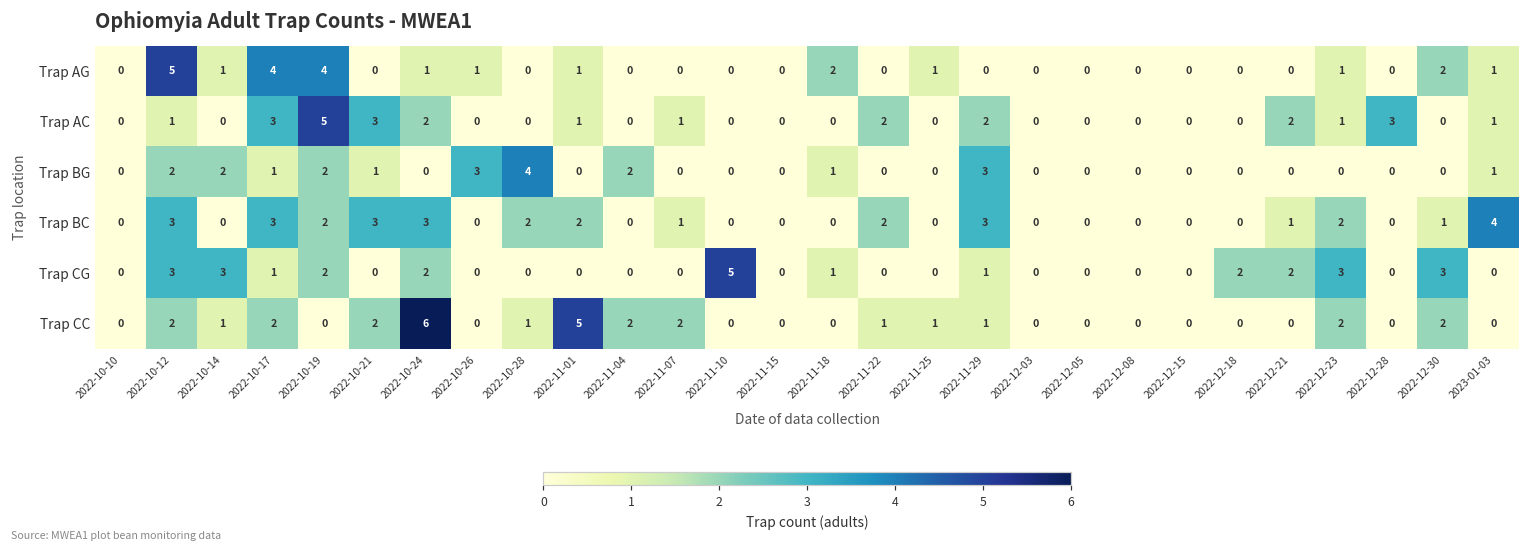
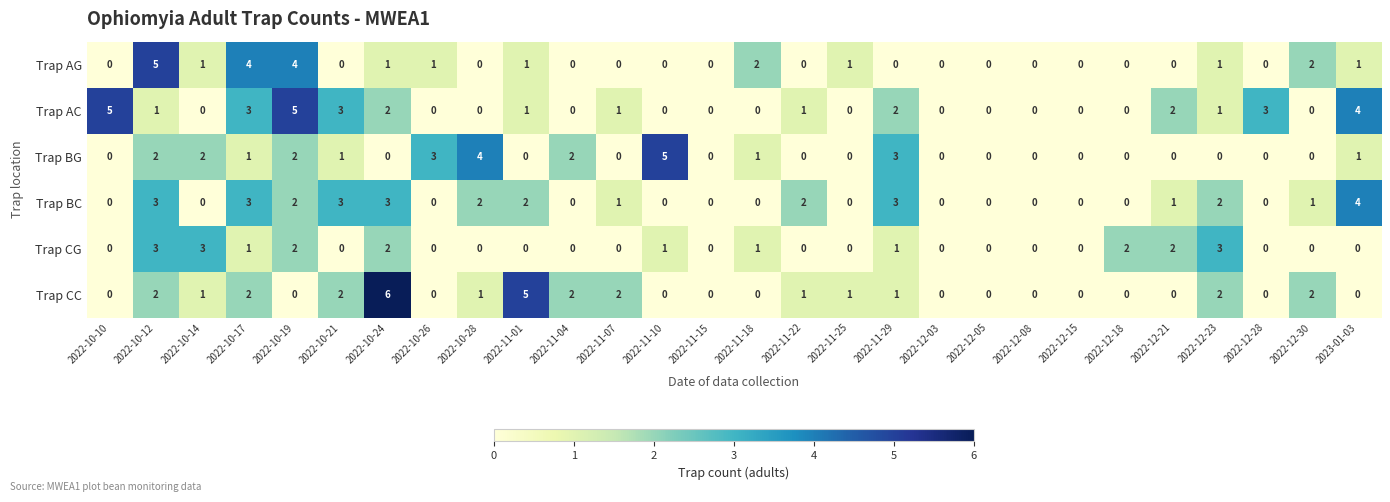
  {
    "Trap AG": {
      "2022-10-10": 0,
      "2022-10-12": 5,
      "2022-10-14": 1,
      "2022-10-17": 4,
      "2022-10-19": 4,
      "2022-10-21": 0,
      "2022-10-24": 1,
      "2022-10-26": 1,
      "2022-10-28": 0,
      "2022-11-01": 1,
      "2022-11-04": 0,
      "2022-11-07": 0,
      "2022-11-10": 0,
      "2022-11-15": 0,
      "2022-11-18": 2,
      "2022-11-22": 0,
      "2022-11-25": 1,
      "2022-11-29": 0,
      "2022-12-03": 0,
      "2022-12-05": 0,
      "2022-12-08": 0,
      "2022-12-15": 0,
      "2022-12-18": 0,
      "2022-12-21": 0,
      "2022-12-23": 1,
      "2022-12-28": 0,
      "2022-12-30": 2,
      "2023-01-03": 1
    },
    "Trap AC": {
-     "2022-10-10": 0,
+     "2022-10-10": 5,
      "2022-10-12": 1,
      "2022-10-14": 0,
      "2022-10-17": 3,
      "2022-10-19": 5,
      "2022-10-21": 3,
      "2022-10-24": 2,
      "2022-10-26": 0,
      "2022-10-28": 0,
      "2022-11-01": 1,
      "2022-11-04": 0,
      "2022-11-07": 1,
      "2022-11-10": 0,
      "2022-11-15": 0,
      "2022-11-18": 0,
-     "2022-11-22": 2,
+     "2022-11-22": 1,
      "2022-11-25": 0,
      "2022-11-29": 2,
      "2022-12-03": 0,
      "2022-12-05": 0,
      "2022-12-08": 0,
      "2022-12-15": 0,
      "2022-12-18": 0,
      "2022-12-21": 2,
      "2022-12-23": 1,
      "2022-12-28": 3,
      "2022-12-30": 0,
-     "2023-01-03": 1
+     "2023-01-03": 4
    },
    "Trap BG": {
      "2022-10-10": 0,
      "2022-10-12": 2,
      "2022-10-14": 2,
      "2022-10-17": 1,
      "2022-10-19": 2,
      "2022-10-21": 1,
      "2022-10-24": 0,
      "2022-10-26": 3,
      "2022-10-28": 4,
      "2022-11-01": 0,
      "2022-11-04": 2,
      "2022-11-07": 0,
-     "2022-11-10": 0,
+     "2022-11-10": 5,
      "2022-11-15": 0,
      "2022-11-18": 1,
      "2022-11-22": 0,
      "2022-11-25": 0,
      "2022-11-29": 3,
      "2022-12-03": 0,
      "2022-12-05": 0,
      "2022-12-08": 0,
      "2022-12-15": 0,
      "2022-12-18": 0,
      "2022-12-21": 0,
      "2022-12-23": 0,
      "2022-12-28": 0,
      "2022-12-30": 0,
      "2023-01-03": 1
    },
    "Trap BC": {
      "2022-10-10": 0,
      "2022-10-12": 3,
      "2022-10-14": 0,
      "2022-10-17": 3,
      "2022-10-19": 2,
      "2022-10-21": 3,
      "2022-10-24": 3,
      "2022-10-26": 0,
      "2022-10-28": 2,
      "2022-11-01": 2,
      "2022-11-04": 0,
      "2022-11-07": 1,
      "2022-11-10": 0,
      "2022-11-15": 0,
      "2022-11-18": 0,
      "2022-11-22": 2,
      "2022-11-25": 0,
      "2022-11-29": 3,
      "2022-12-03": 0,
      "2022-12-05": 0,
      "2022-12-08": 0,
      "2022-12-15": 0,
      "2022-12-18": 0,
      "2022-12-21": 1,
      "2022-12-23": 2,
      "2022-12-28": 0,
      "2022-12-30": 1,
      "2023-01-03": 4
    },
    "Trap CG": {
      "2022-10-10": 0,
      "2022-10-12": 3,
      "2022-10-14": 3,
      "2022-10-17": 1,
      "2022-10-19": 2,
      "2022-10-21": 0,
      "2022-10-24": 2,
      "2022-10-26": 0,
      "2022-10-28": 0,
      "2022-11-01": 0,
      "2022-11-04": 0,
      "2022-11-07": 0,
-     "2022-11-10": 5,
+     "2022-11-10": 1,
      "2022-11-15": 0,
      "2022-11-18": 1,
      "2022-11-22": 0,
      "2022-11-25": 0,
      "2022-11-29": 1,
      "2022-12-03": 0,
      "2022-12-05": 0,
      "2022-12-08": 0,
      "2022-12-15": 0,
      "2022-12-18": 2,
      "2022-12-21": 2,
      "2022-12-23": 3,
      "2022-12-28": 0,
-     "2022-12-30": 3,
+     "2022-12-30": 0,
      "2023-01-03": 0
    },
    "Trap CC": {
      "2022-10-10": 0,
      "2022-10-12": 2,
      "2022-10-14": 1,
      "2022-10-17": 2,
      "2022-10-19": 0,
      "2022-10-21": 2,
      "2022-10-24": 6,
      "2022-10-26": 0,
      "2022-10-28": 1,
      "2022-11-01": 5,
      "2022-11-04": 2,
      "2022-11-07": 2,
      "2022-11-10": 0,
      "2022-11-15": 0,
      "2022-11-18": 0,
      "2022-11-22": 1,
      "2022-11-25": 1,
      "2022-11-29": 1,
      "2022-12-03": 0,
      "2022-12-05": 0,
      "2022-12-08": 0,
      "2022-12-15": 0,
      "2022-12-18": 0,
      "2022-12-21": 0,
      "2022-12-23": 2,
      "2022-12-28": 0,
      "2022-12-30": 2,
      "2023-01-03": 0
    }
  }
